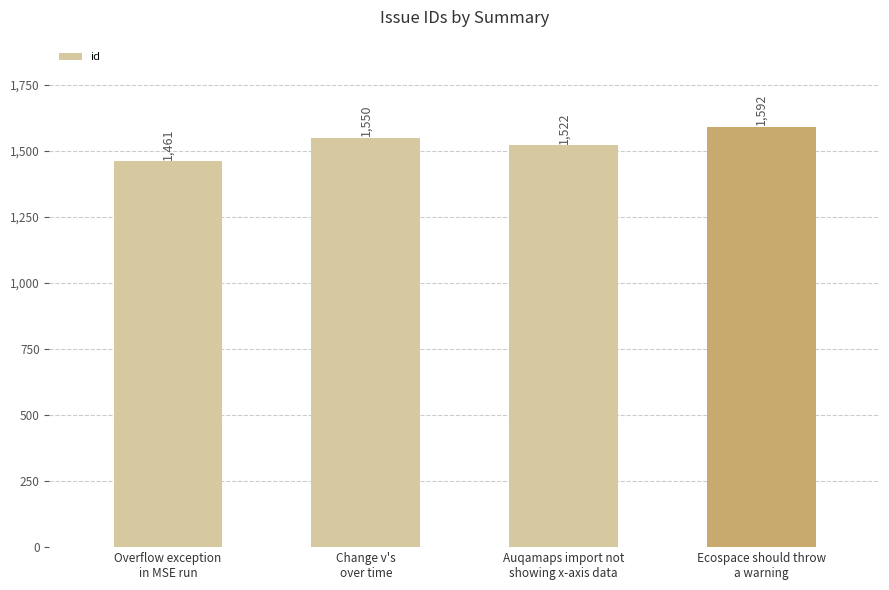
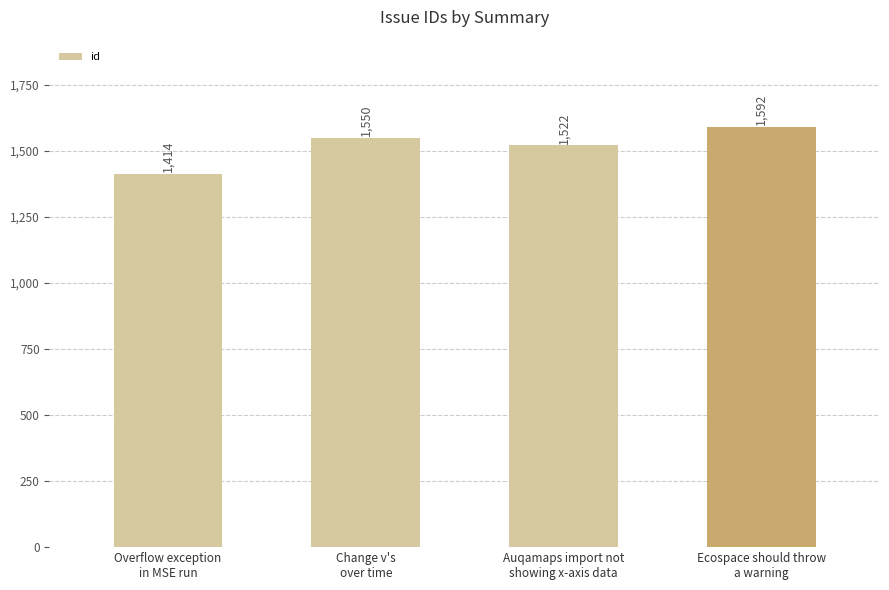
  {
-   "Overflow exception in MSE run": "1,461",
+   "Overflow exception in MSE run": "1,414",
    "Change v's over time": "1,550",
    "Auqamaps import not showing x-axis data": "1,522",
    "Ecospace should throw a warning": "1,592"
  }
